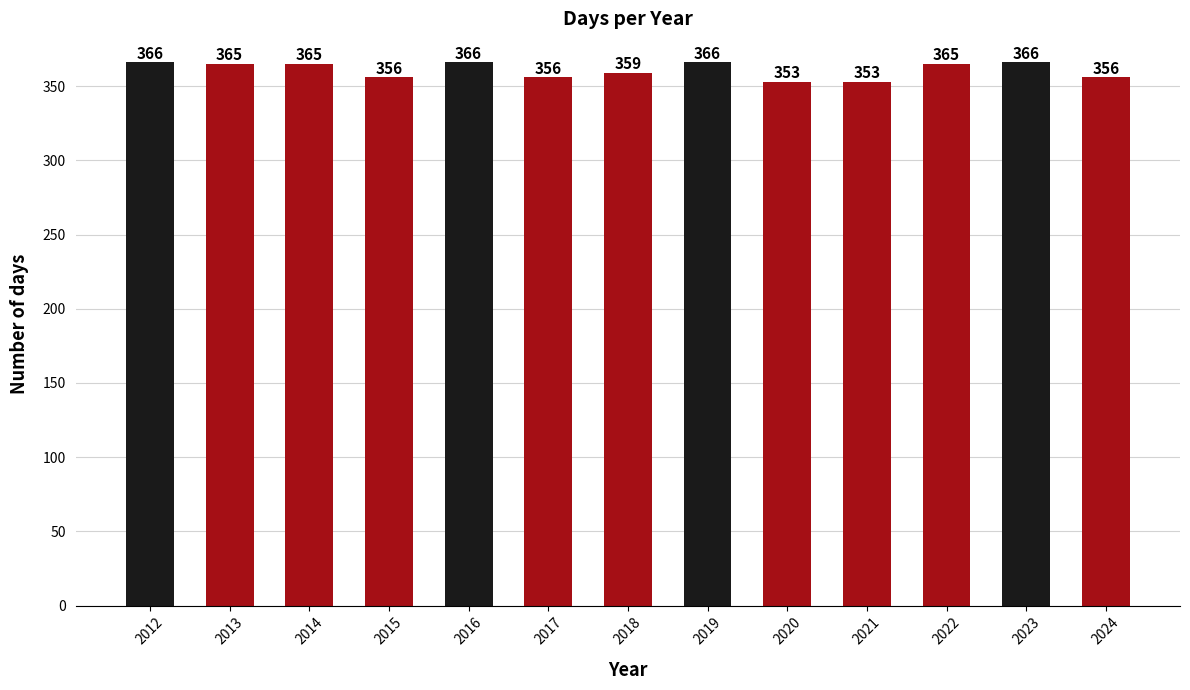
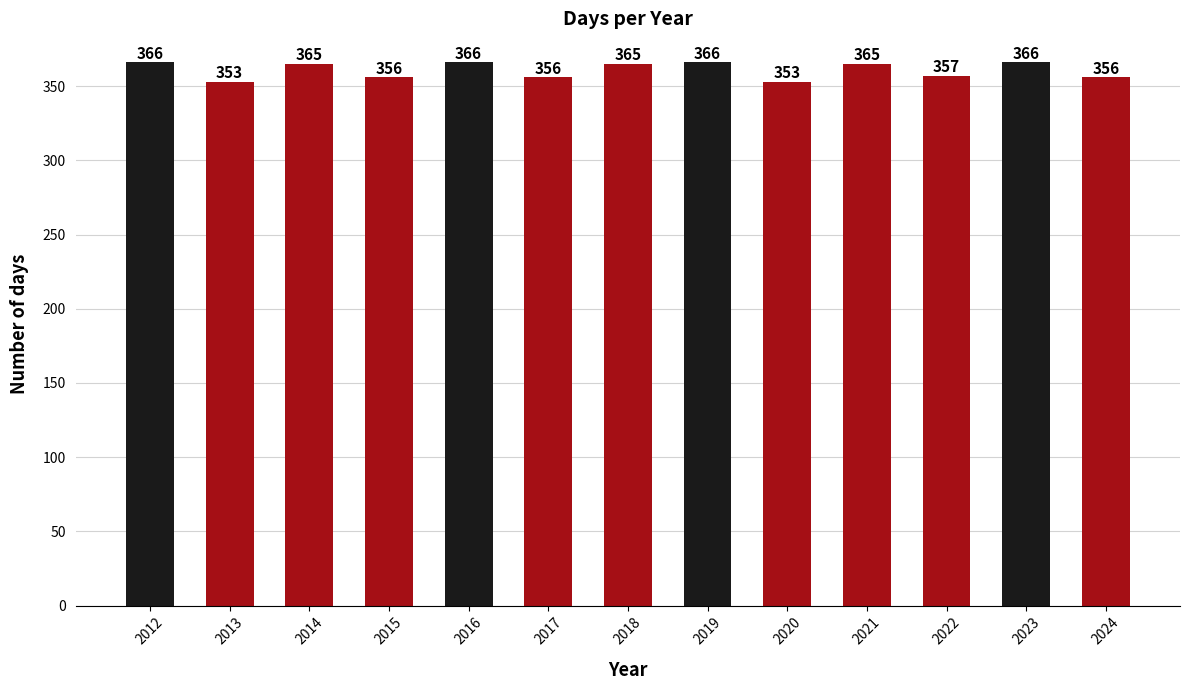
  {
    "2012": 366,
-   "2013": 365,
+   "2013": 353,
    "2014": 365,
    "2015": 356,
    "2016": 366,
    "2017": 356,
-   "2018": 359,
+   "2018": 365,
    "2019": 366,
    "2020": 353,
-   "2021": 353,
-   "2022": 365,
+   "2021": 365,
+   "2022": 357,
    "2023": 366,
    "2024": 356
  }
